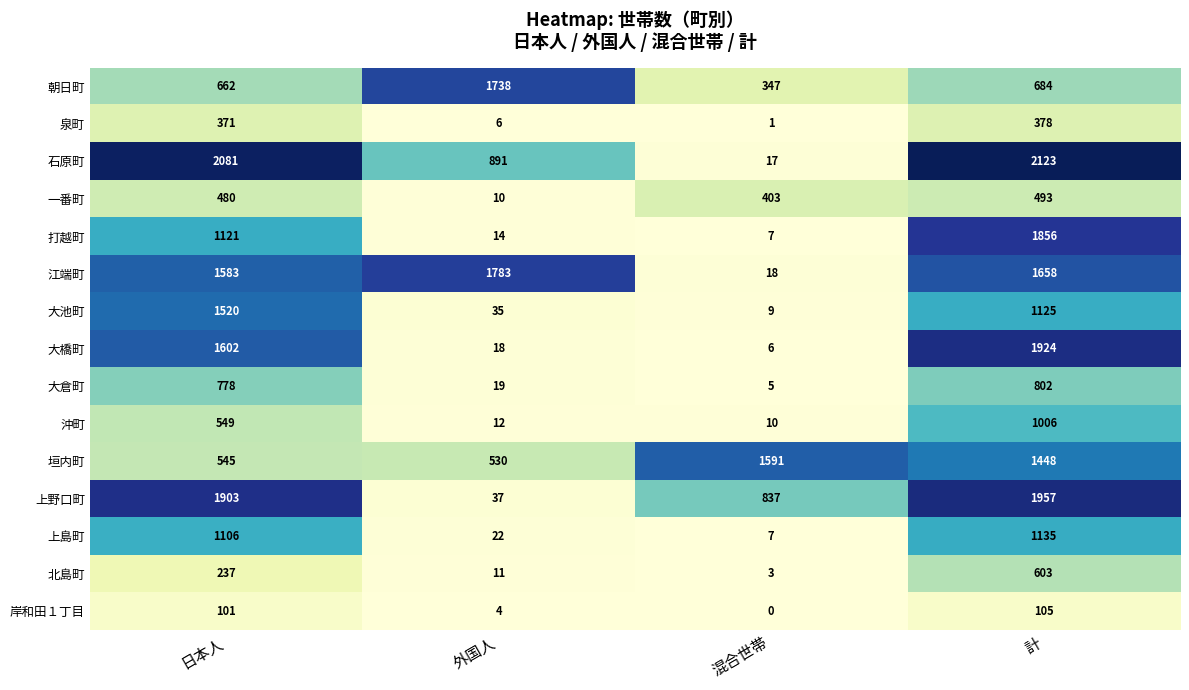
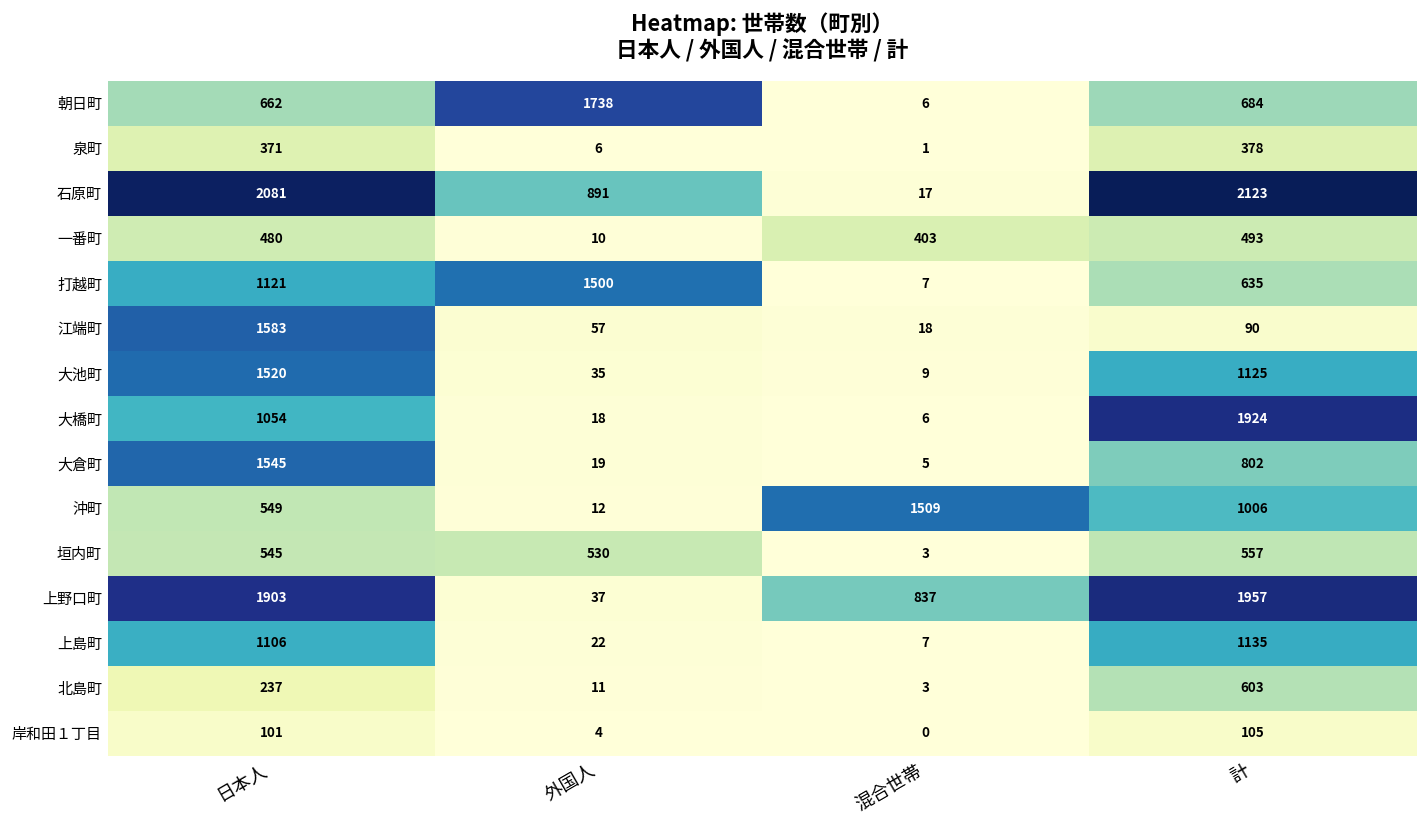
  {
    "朝日町": {
      "日本人": 662,
      "外国人": 1738,
-     "混合世帯": 347,
+     "混合世帯": 6,
      "計": 684
    },
    "泉町": {
      "日本人": 371,
      "外国人": 6,
      "混合世帯": 1,
      "計": 378
    },
    "石原町": {
      "日本人": 2081,
      "外国人": 891,
      "混合世帯": 17,
      "計": 2123
    },
    "一番町": {
      "日本人": 480,
      "外国人": 10,
      "混合世帯": 403,
      "計": 493
    },
    "打越町": {
      "日本人": 1121,
-     "外国人": 14,
+     "外国人": 1500,
      "混合世帯": 7,
-     "計": 1856
+     "計": 635
    },
    "江端町": {
      "日本人": 1583,
-     "外国人": 1783,
+     "外国人": 57,
      "混合世帯": 18,
-     "計": 1658
+     "計": 90
    },
    "大池町": {
      "日本人": 1520,
      "外国人": 35,
      "混合世帯": 9,
      "計": 1125
    },
    "大橋町": {
-     "日本人": 1602,
+     "日本人": 1054,
      "外国人": 18,
      "混合世帯": 6,
      "計": 1924
    },
    "大倉町": {
-     "日本人": 778,
+     "日本人": 1545,
      "外国人": 19,
      "混合世帯": 5,
      "計": 802
    },
    "沖町": {
      "日本人": 549,
      "外国人": 12,
-     "混合世帯": 10,
+     "混合世帯": 1509,
      "計": 1006
    },
    "垣内町": {
      "日本人": 545,
      "外国人": 530,
-     "混合世帯": 1591,
-     "計": 1448
+     "混合世帯": 3,
+     "計": 557
    },
    "上野口町": {
      "日本人": 1903,
      "外国人": 37,
      "混合世帯": 837,
      "計": 1957
    },
    "上島町": {
      "日本人": 1106,
      "外国人": 22,
      "混合世帯": 7,
      "計": 1135
    },
    "北島町": {
      "日本人": 237,
      "外国人": 11,
      "混合世帯": 3,
      "計": 603
    },
    "岸和田１丁目": {
      "日本人": 101,
      "外国人": 4,
      "混合世帯": 0,
      "計": 105
    }
  }
